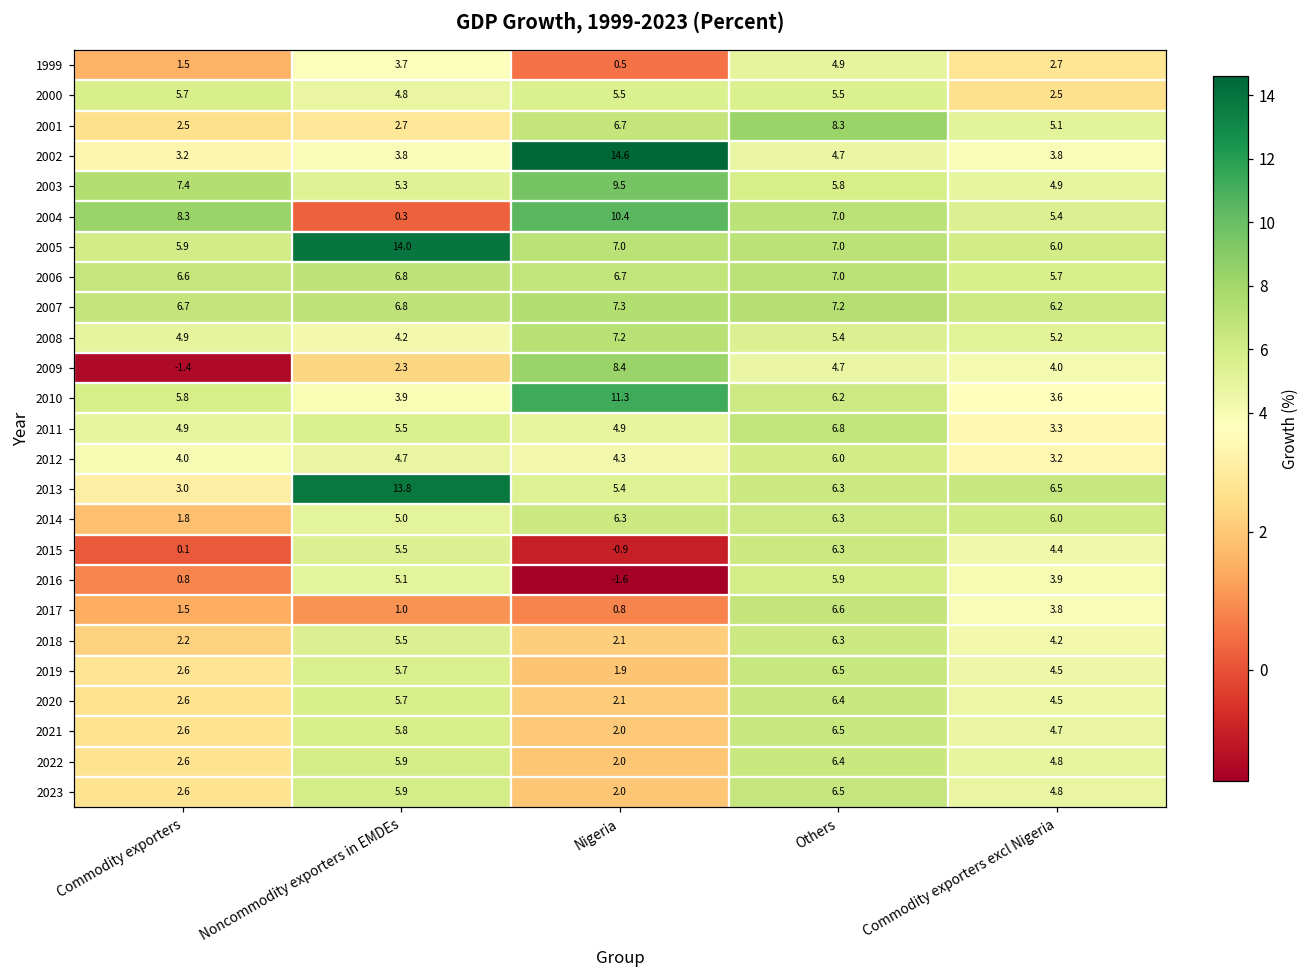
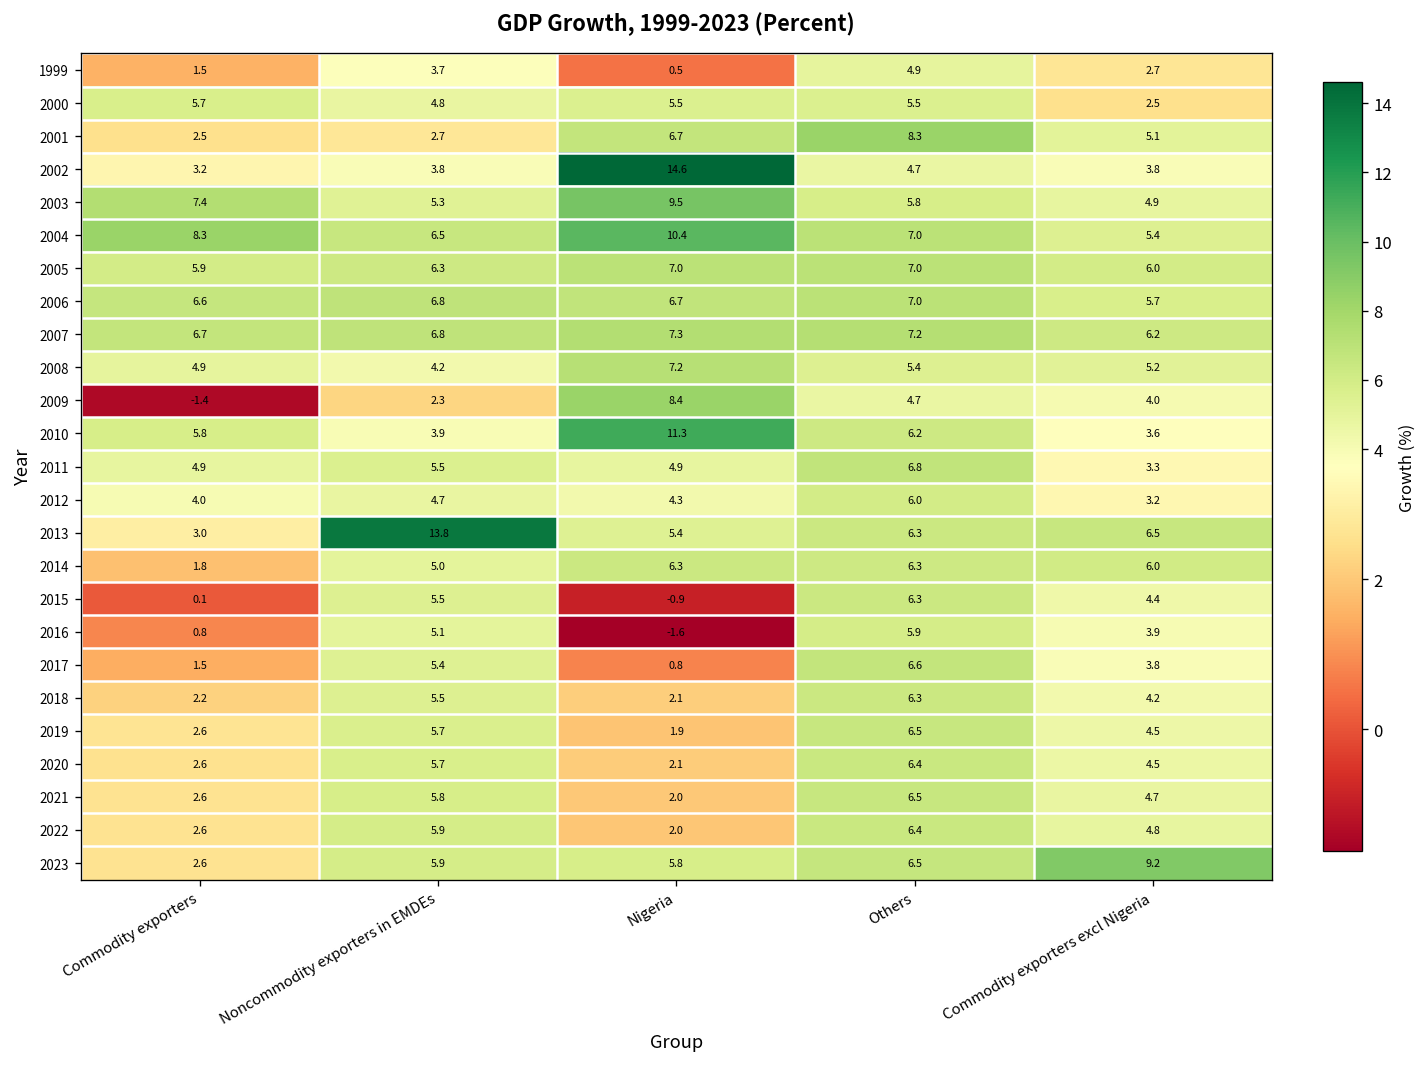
  {
    "1999": {
      "Commodity exporters": 1.5,
      "Noncommodity exporters in EMDEs": 3.7,
      "Nigeria": 0.5,
      "Others": 4.9,
      "Commodity exporters excl Nigeria": 2.7
    },
    "2000": {
      "Commodity exporters": 5.7,
      "Noncommodity exporters in EMDEs": 4.8,
      "Nigeria": 5.5,
      "Others": 5.5,
      "Commodity exporters excl Nigeria": 2.5
    },
    "2001": {
      "Commodity exporters": 2.5,
      "Noncommodity exporters in EMDEs": 2.7,
      "Nigeria": 6.7,
      "Others": 8.3,
      "Commodity exporters excl Nigeria": 5.1
    },
    "2002": {
      "Commodity exporters": 3.2,
      "Noncommodity exporters in EMDEs": 3.8,
      "Nigeria": 14.6,
      "Others": 4.7,
      "Commodity exporters excl Nigeria": 3.8
    },
    "2003": {
      "Commodity exporters": 7.4,
      "Noncommodity exporters in EMDEs": 5.3,
      "Nigeria": 9.5,
      "Others": 5.8,
      "Commodity exporters excl Nigeria": 4.9
    },
    "2004": {
      "Commodity exporters": 8.3,
-     "Noncommodity exporters in EMDEs": 0.3,
+     "Noncommodity exporters in EMDEs": 6.5,
      "Nigeria": 10.4,
      "Others": 7.0,
      "Commodity exporters excl Nigeria": 5.4
    },
    "2005": {
      "Commodity exporters": 5.9,
-     "Noncommodity exporters in EMDEs": 14.0,
+     "Noncommodity exporters in EMDEs": 6.3,
      "Nigeria": 7.0,
      "Others": 7.0,
      "Commodity exporters excl Nigeria": 6.0
    },
    "2006": {
      "Commodity exporters": 6.6,
      "Noncommodity exporters in EMDEs": 6.8,
      "Nigeria": 6.7,
      "Others": 7.0,
      "Commodity exporters excl Nigeria": 5.7
    },
    "2007": {
      "Commodity exporters": 6.7,
      "Noncommodity exporters in EMDEs": 6.8,
      "Nigeria": 7.3,
      "Others": 7.2,
      "Commodity exporters excl Nigeria": 6.2
    },
    "2008": {
      "Commodity exporters": 4.9,
      "Noncommodity exporters in EMDEs": 4.2,
      "Nigeria": 7.2,
      "Others": 5.4,
      "Commodity exporters excl Nigeria": 5.2
    },
    "2009": {
      "Commodity exporters": -1.4,
      "Noncommodity exporters in EMDEs": 2.3,
      "Nigeria": 8.4,
      "Others": 4.7,
      "Commodity exporters excl Nigeria": 4.0
    },
    "2010": {
      "Commodity exporters": 5.8,
      "Noncommodity exporters in EMDEs": 3.9,
      "Nigeria": 11.3,
      "Others": 6.2,
      "Commodity exporters excl Nigeria": 3.6
    },
    "2011": {
      "Commodity exporters": 4.9,
      "Noncommodity exporters in EMDEs": 5.5,
      "Nigeria": 4.9,
      "Others": 6.8,
      "Commodity exporters excl Nigeria": 3.3
    },
    "2012": {
      "Commodity exporters": 4.0,
      "Noncommodity exporters in EMDEs": 4.7,
      "Nigeria": 4.3,
      "Others": 6.0,
      "Commodity exporters excl Nigeria": 3.2
    },
    "2013": {
      "Commodity exporters": 3.0,
      "Noncommodity exporters in EMDEs": 13.8,
      "Nigeria": 5.4,
      "Others": 6.3,
      "Commodity exporters excl Nigeria": 6.5
    },
    "2014": {
      "Commodity exporters": 1.8,
      "Noncommodity exporters in EMDEs": 5.0,
      "Nigeria": 6.3,
      "Others": 6.3,
      "Commodity exporters excl Nigeria": 6.0
    },
    "2015": {
      "Commodity exporters": 0.1,
      "Noncommodity exporters in EMDEs": 5.5,
      "Nigeria": -0.9,
      "Others": 6.3,
      "Commodity exporters excl Nigeria": 4.4
    },
    "2016": {
      "Commodity exporters": 0.8,
      "Noncommodity exporters in EMDEs": 5.1,
      "Nigeria": -1.6,
      "Others": 5.9,
      "Commodity exporters excl Nigeria": 3.9
    },
    "2017": {
      "Commodity exporters": 1.5,
-     "Noncommodity exporters in EMDEs": 1.0,
+     "Noncommodity exporters in EMDEs": 5.4,
      "Nigeria": 0.8,
      "Others": 6.6,
      "Commodity exporters excl Nigeria": 3.8
    },
    "2018": {
      "Commodity exporters": 2.2,
      "Noncommodity exporters in EMDEs": 5.5,
      "Nigeria": 2.1,
      "Others": 6.3,
      "Commodity exporters excl Nigeria": 4.2
    },
    "2019": {
      "Commodity exporters": 2.6,
      "Noncommodity exporters in EMDEs": 5.7,
      "Nigeria": 1.9,
      "Others": 6.5,
      "Commodity exporters excl Nigeria": 4.5
    },
    "2020": {
      "Commodity exporters": 2.6,
      "Noncommodity exporters in EMDEs": 5.7,
      "Nigeria": 2.1,
      "Others": 6.4,
      "Commodity exporters excl Nigeria": 4.5
    },
    "2021": {
      "Commodity exporters": 2.6,
      "Noncommodity exporters in EMDEs": 5.8,
      "Nigeria": 2.0,
      "Others": 6.5,
      "Commodity exporters excl Nigeria": 4.7
    },
    "2022": {
      "Commodity exporters": 2.6,
      "Noncommodity exporters in EMDEs": 5.9,
      "Nigeria": 2.0,
      "Others": 6.4,
      "Commodity exporters excl Nigeria": 4.8
    },
    "2023": {
      "Commodity exporters": 2.6,
      "Noncommodity exporters in EMDEs": 5.9,
-     "Nigeria": 2.0,
+     "Nigeria": 5.8,
      "Others": 6.5,
-     "Commodity exporters excl Nigeria": 4.8
+     "Commodity exporters excl Nigeria": 9.2
    }
  }
